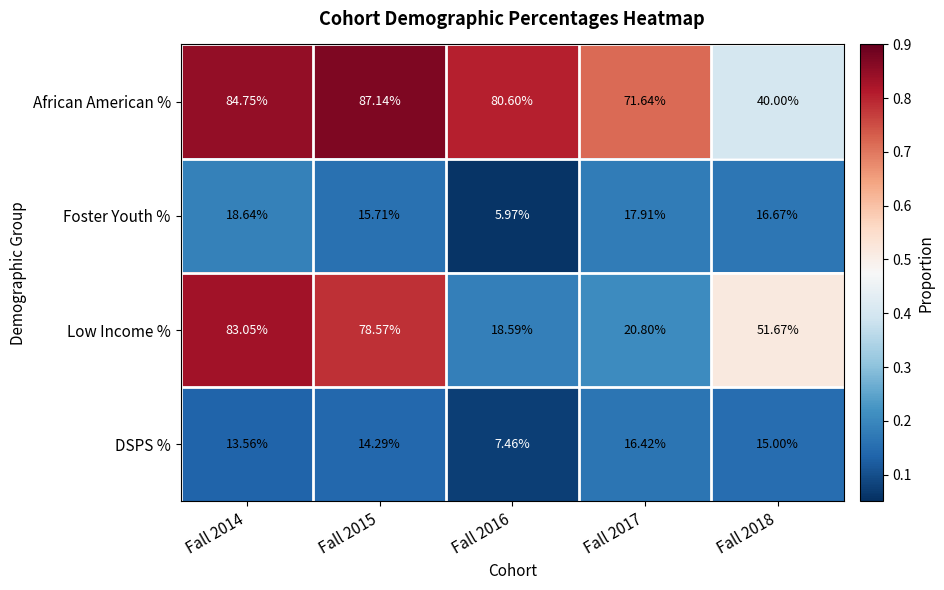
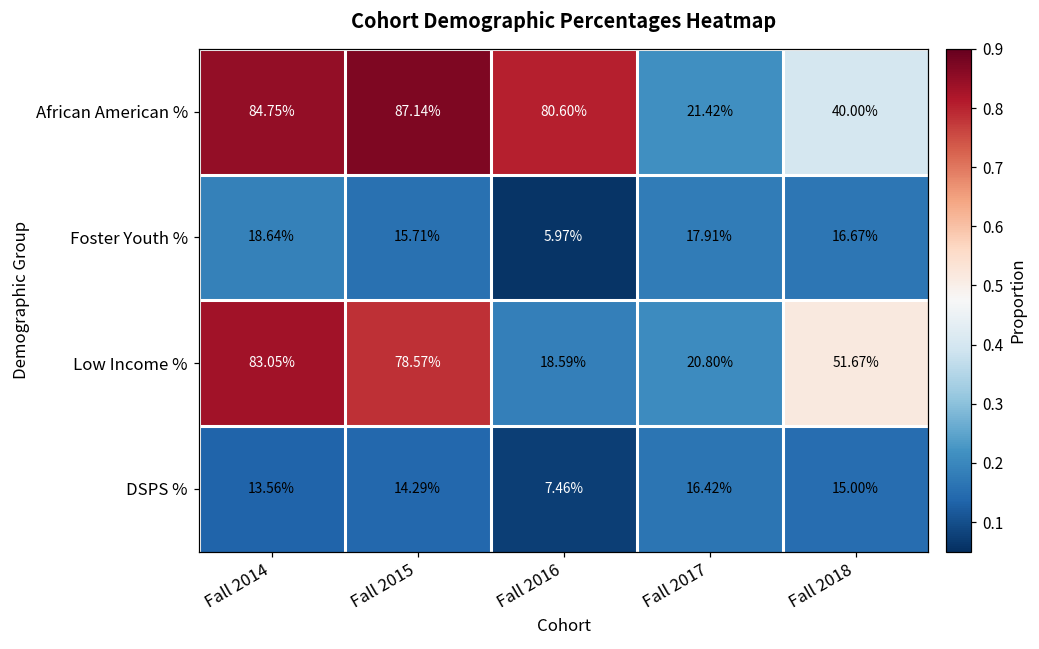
  {
    "African American %": {
      "Fall 2014": "84.75%",
      "Fall 2015": "87.14%",
      "Fall 2016": "80.60%",
-     "Fall 2017": "71.64%",
+     "Fall 2017": "21.42%",
      "Fall 2018": "40.00%"
    },
    "Foster Youth %": {
      "Fall 2014": "18.64%",
      "Fall 2015": "15.71%",
      "Fall 2016": "5.97%",
      "Fall 2017": "17.91%",
      "Fall 2018": "16.67%"
    },
    "Low Income %": {
      "Fall 2014": "83.05%",
      "Fall 2015": "78.57%",
      "Fall 2016": "18.59%",
      "Fall 2017": "20.80%",
      "Fall 2018": "51.67%"
    },
    "DSPS %": {
      "Fall 2014": "13.56%",
      "Fall 2015": "14.29%",
      "Fall 2016": "7.46%",
      "Fall 2017": "16.42%",
      "Fall 2018": "15.00%"
    }
  }
